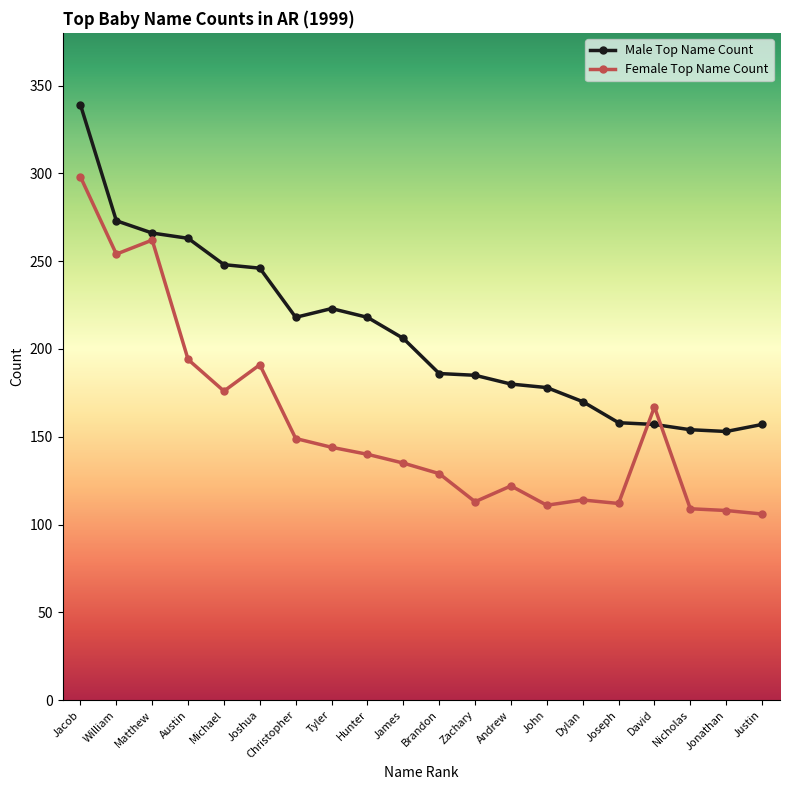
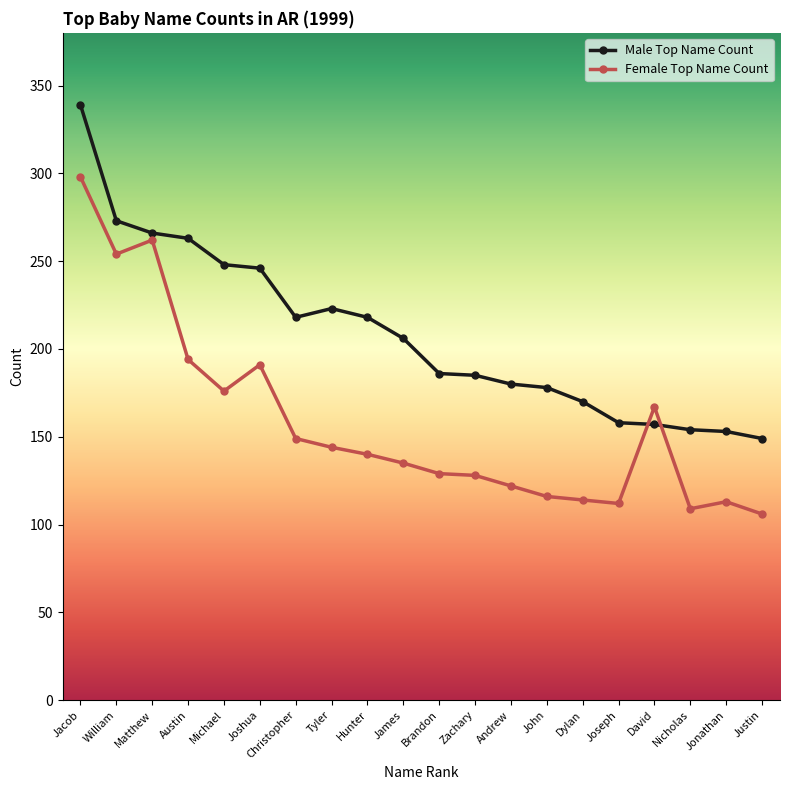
  {
    "Male Top Name Count": {
      "Jacob": 339,
      "William": 273,
      "Matthew": 266,
      "Austin": 263,
      "Michael": 248,
      "Joshua": 246,
      "Christopher": 218,
      "Tyler": 223,
      "Hunter": 218,
      "James": 206,
      "Brandon": 186,
      "Zachary": 185,
      "Andrew": 180,
      "John": 178,
      "Dylan": 170,
      "Joseph": 158,
      "David": 157,
      "Nicholas": 154,
      "Jonathan": 153,
-     "Justin": 157
+     "Justin": 149
    },
    "Female Top Name Count": {
      "Jacob": 298,
      "William": 254,
      "Matthew": 262,
      "Austin": 194,
      "Michael": 176,
      "Joshua": 191,
      "Christopher": 149,
      "Tyler": 144,
      "Hunter": 140,
      "James": 135,
      "Brandon": 129,
-     "Zachary": 113,
+     "Zachary": 128,
      "Andrew": 122,
-     "John": 111,
+     "John": 116,
      "Dylan": 114,
      "Joseph": 112,
      "David": 167,
      "Nicholas": 109,
-     "Jonathan": 108,
+     "Jonathan": 113,
      "Justin": 106
    }
  }
